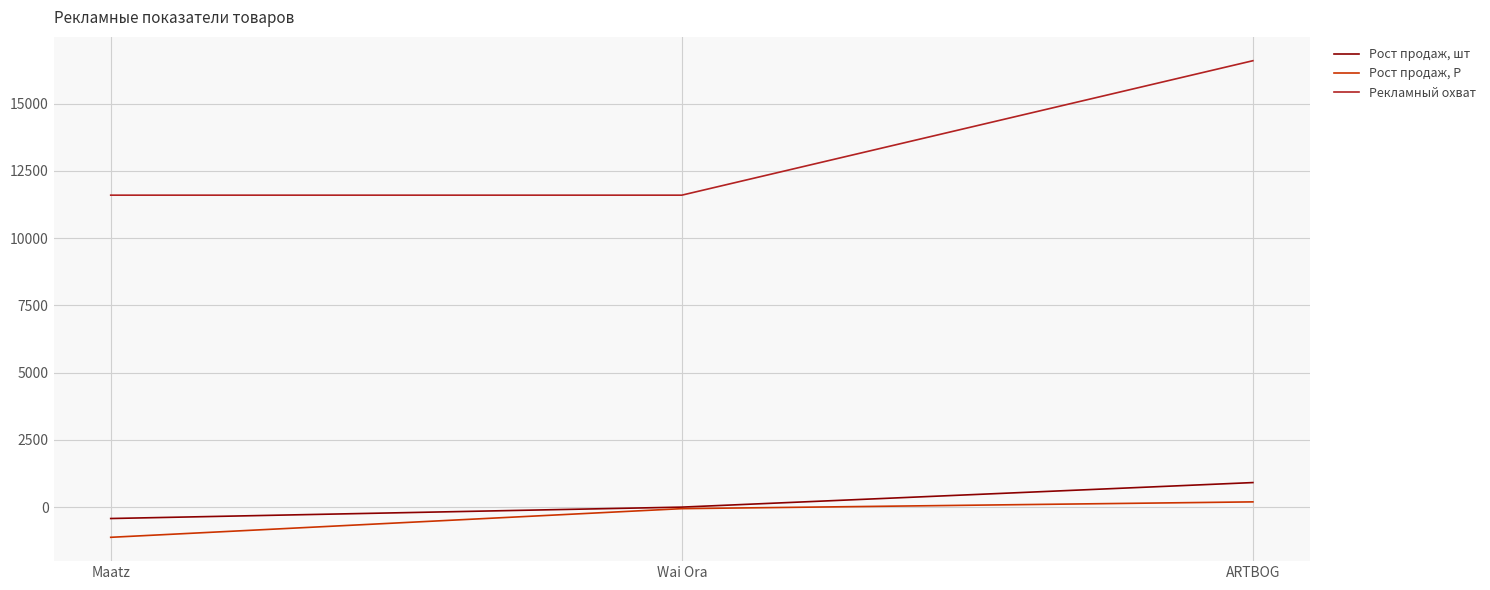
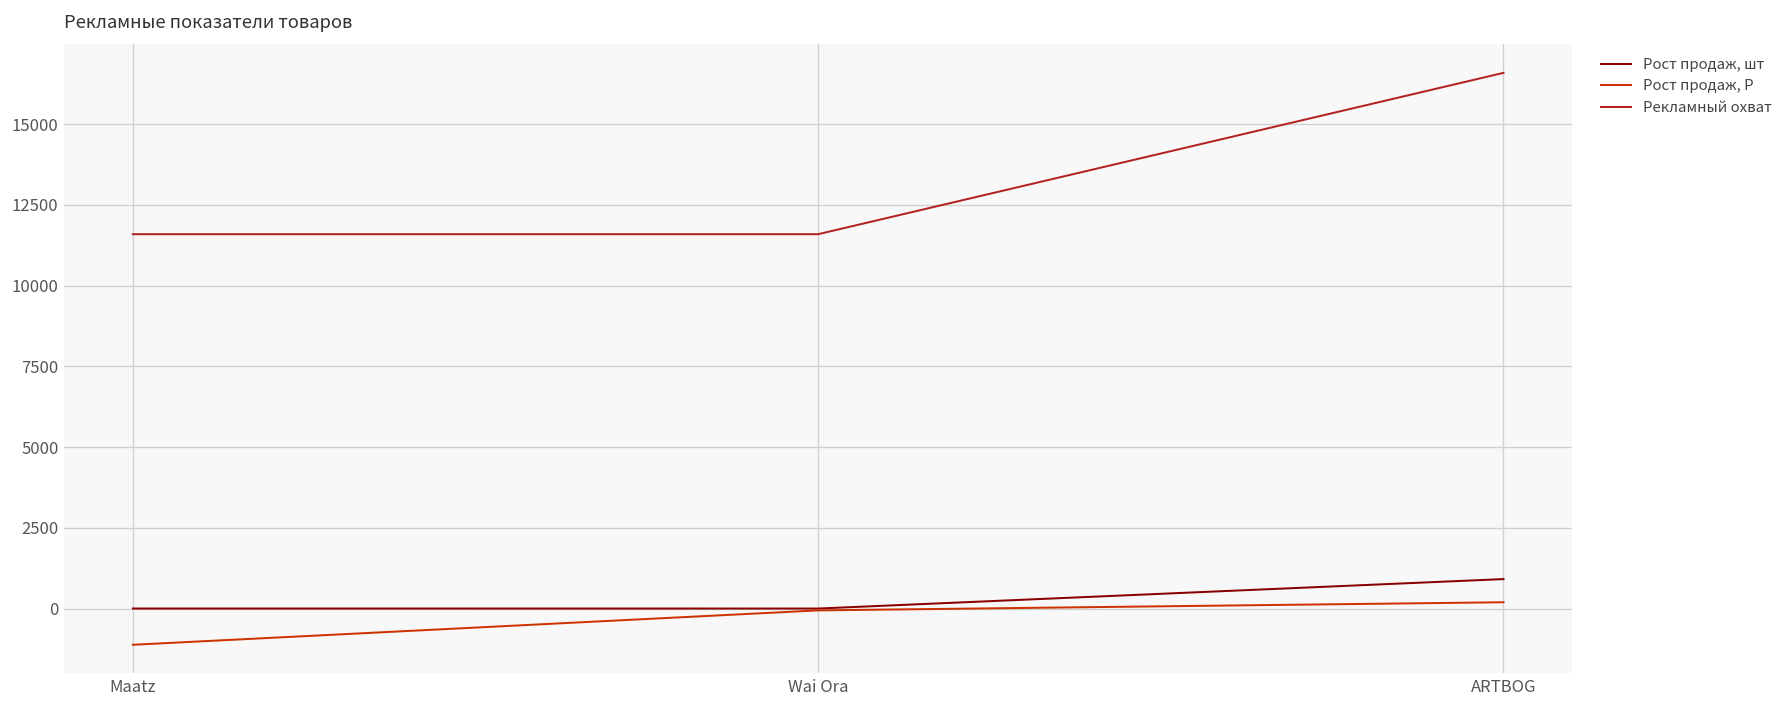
  {
    "Рост продаж, шт": {
-     "Maatz": -400,
+     "Maatz": 0,
      "ARTBOG": 900
    }
  }
